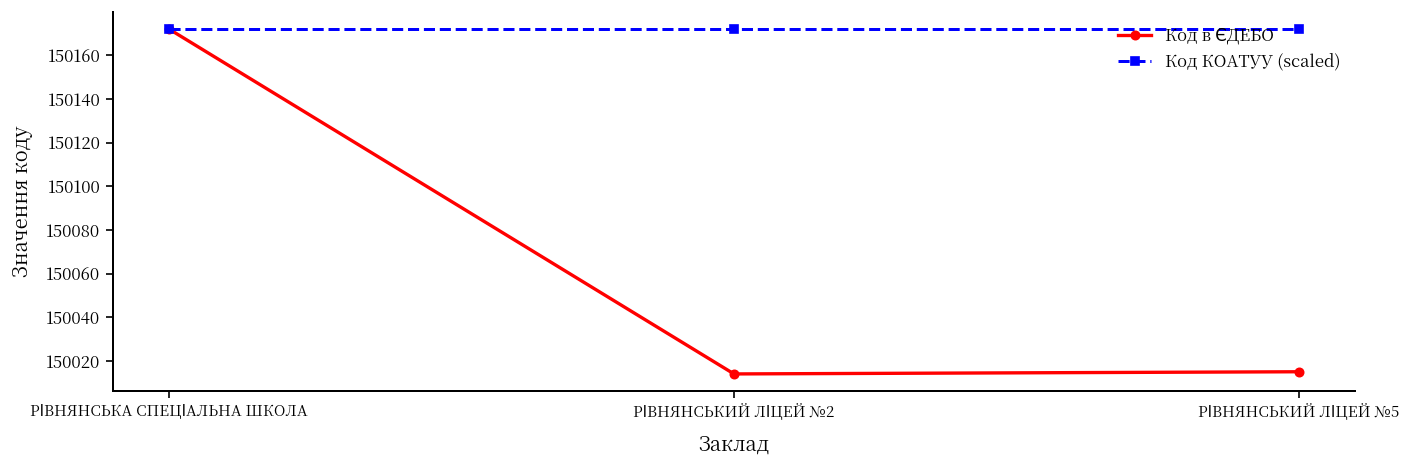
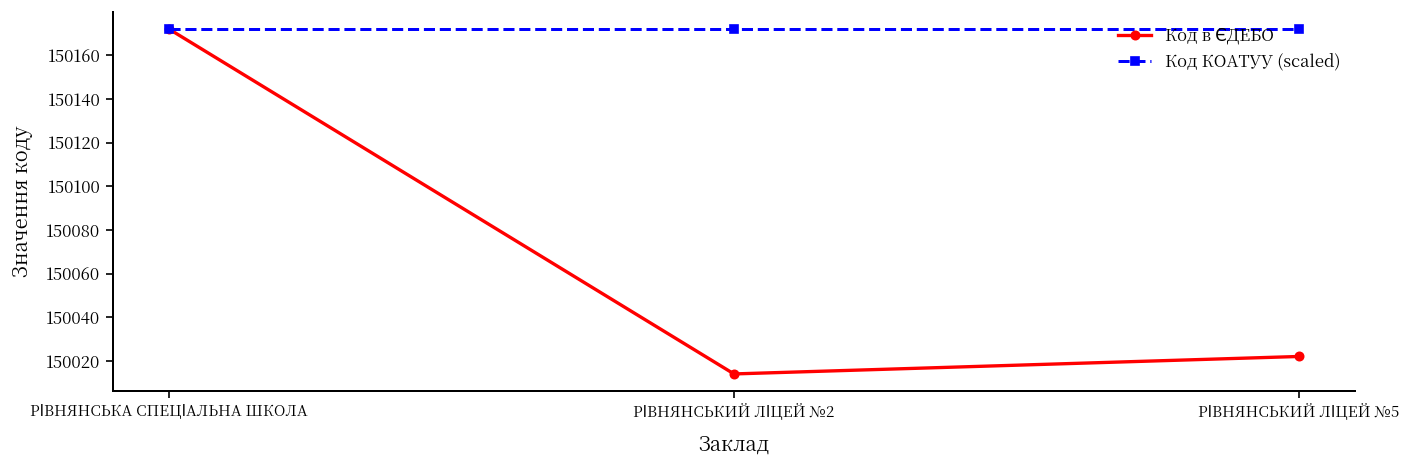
  {
    "Код в ЄДЕБО": {
      "РІВНЯНСЬКИЙ ЛІЦЕЙ №2": 150014,
-     "РІВНЯНСЬКИЙ ЛІЦЕЙ №5": 150015
+     "РІВНЯНСЬКИЙ ЛІЦЕЙ №5": 150022
    },
    "Код КОАТУУ (scaled)": {
      "РІВНЯНСЬКИЙ ЛІЦЕЙ №2": 150172,
      "РІВНЯНСЬКИЙ ЛІЦЕЙ №5": 150172
    }
  }
